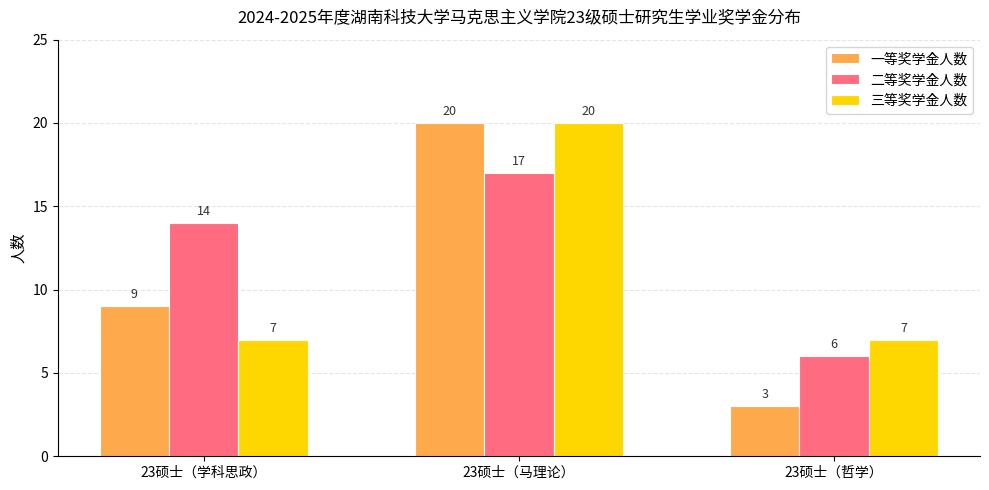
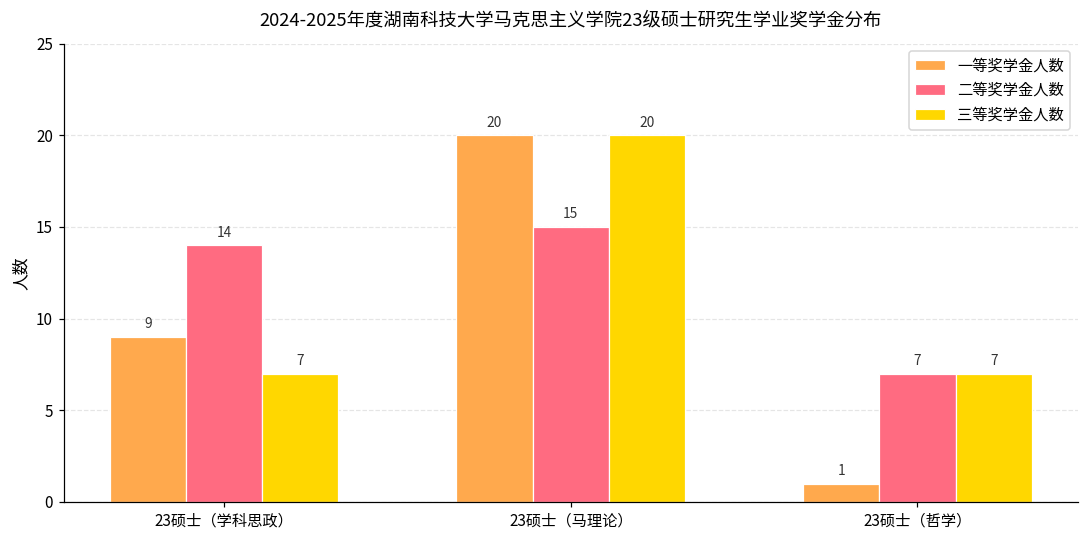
  {
    "一等奖学金人数": {
      "23硕士（学科思政）": 9,
      "23硕士（马理论）": 20,
-     "23硕士（哲学）": 3
+     "23硕士（哲学）": 1
    },
    "二等奖学金人数": {
      "23硕士（学科思政）": 14,
-     "23硕士（马理论）": 17,
-     "23硕士（哲学）": 6
+     "23硕士（马理论）": 15,
+     "23硕士（哲学）": 7
    },
    "三等奖学金人数": {
      "23硕士（学科思政）": 7,
      "23硕士（马理论）": 20,
      "23硕士（哲学）": 7
    }
  }
